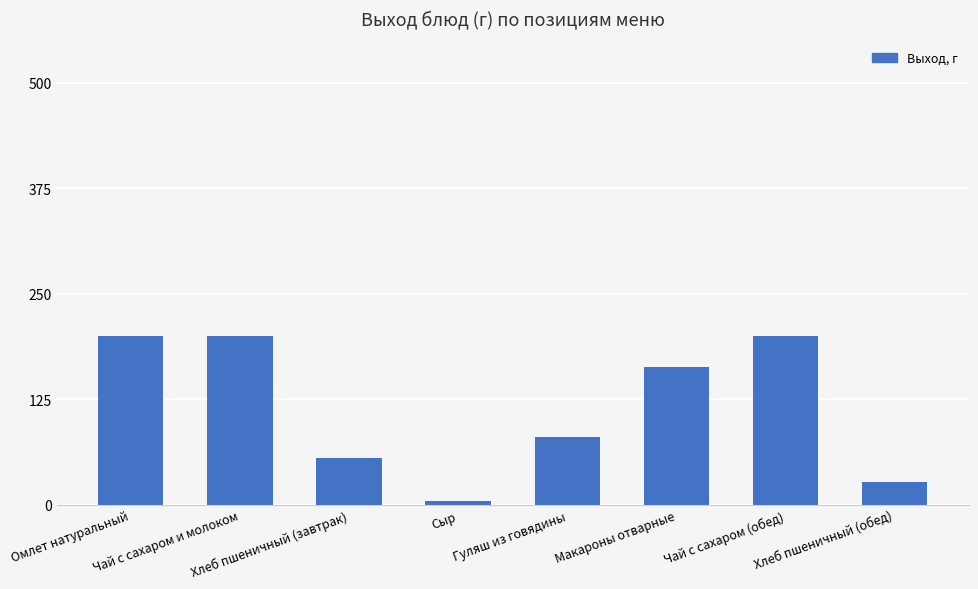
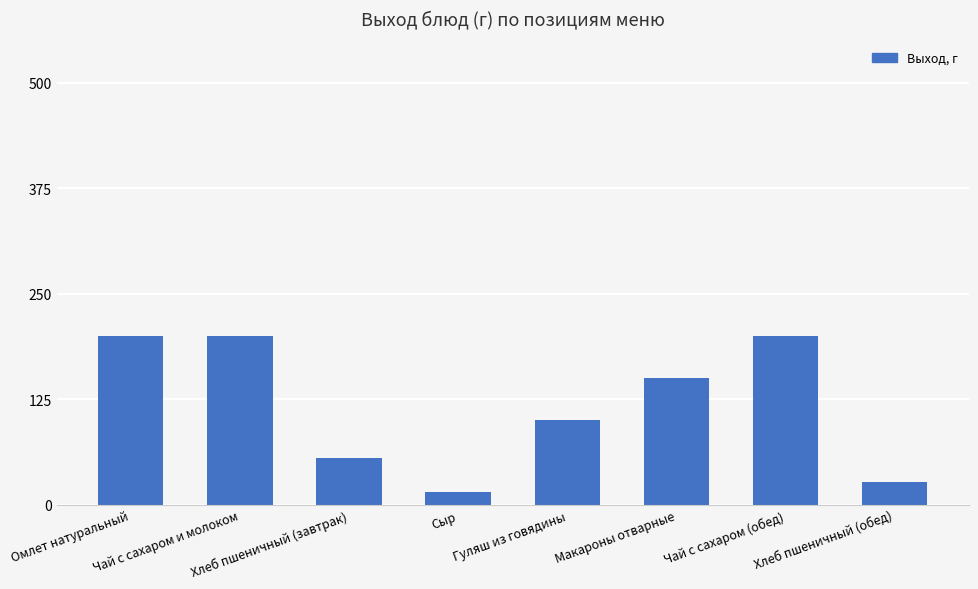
  {
    "Омлет натуральный": 200,
    "Чай с сахаром и молоком": 200,
    "Хлеб пшеничный (завтрак)": 60,
-   "Сыр": 10,
-   "Гуляш из говядины": 80,
-   "Макароны отварные": 160,
+   "Сыр": 20,
+   "Гуляш из говядины": 100,
+   "Макароны отварные": 150,
    "Чай с сахаром (обед)": 200,
    "Хлеб пшеничный (обед)": 30
  }
